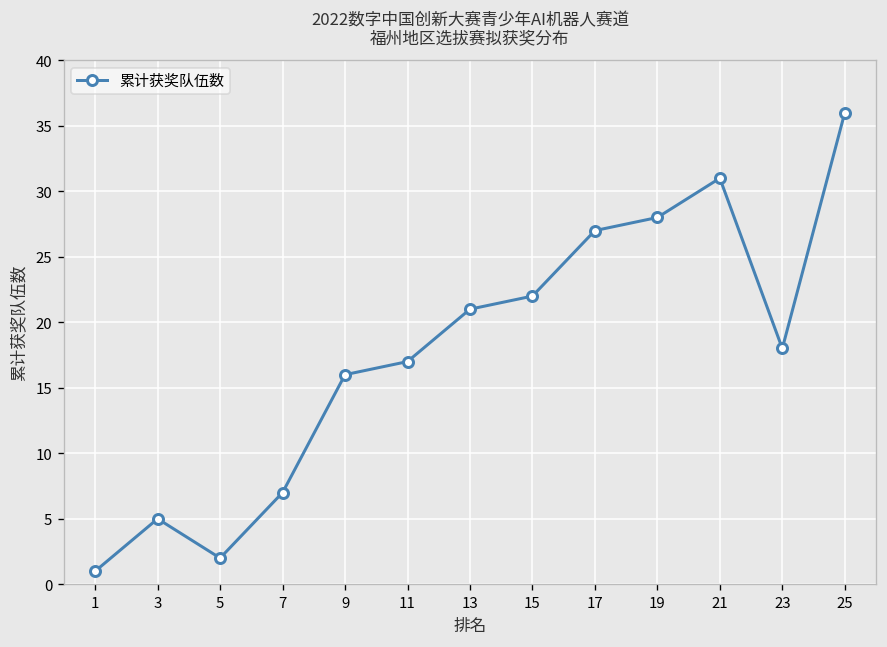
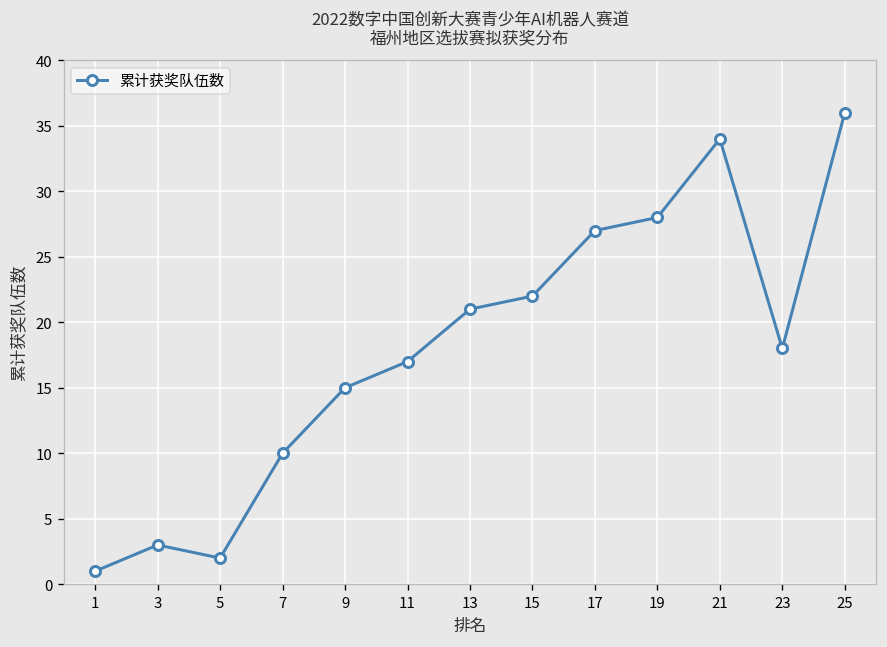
  {
    "1": 1,
-   "3": 5,
+   "3": 3,
    "5": 2,
-   "7": 7,
-   "9": 16,
+   "7": 10,
+   "9": 15,
    "11": 17,
    "13": 21,
    "15": 22,
    "17": 27,
    "19": 28,
-   "21": 31,
+   "21": 34,
    "23": 18,
    "25": 36
  }
